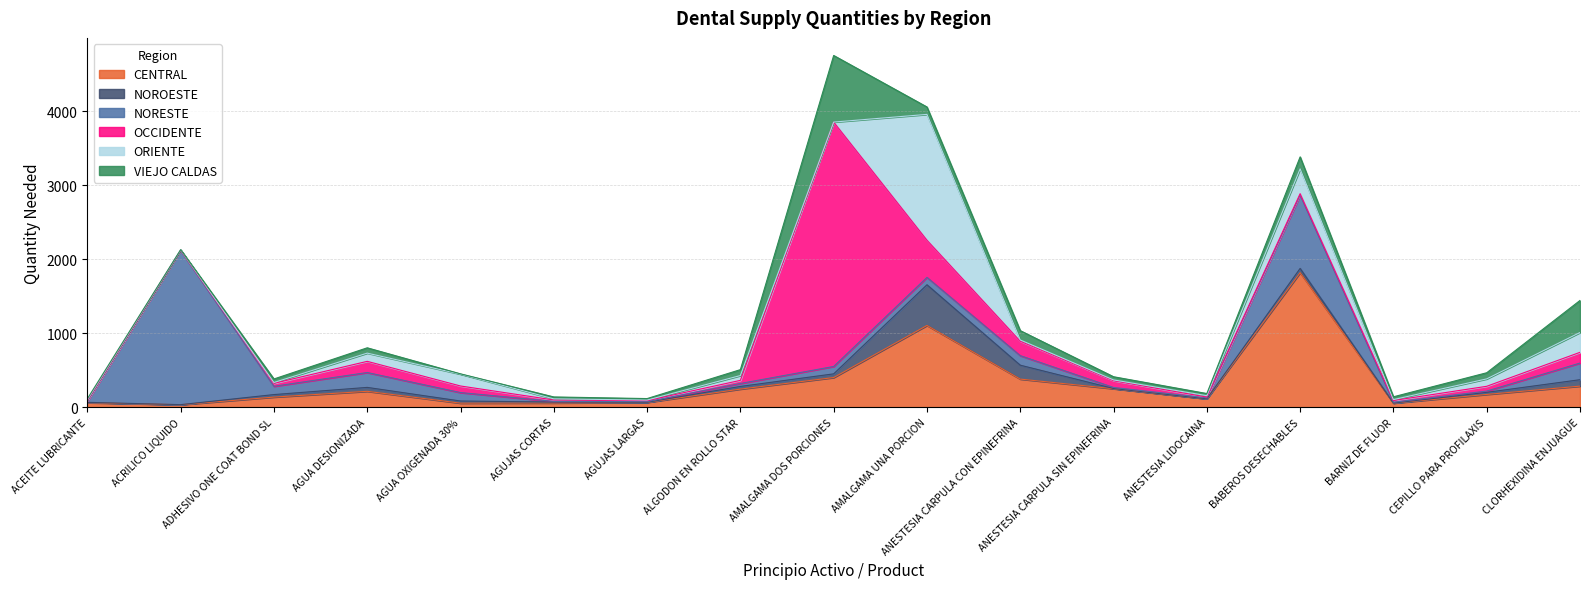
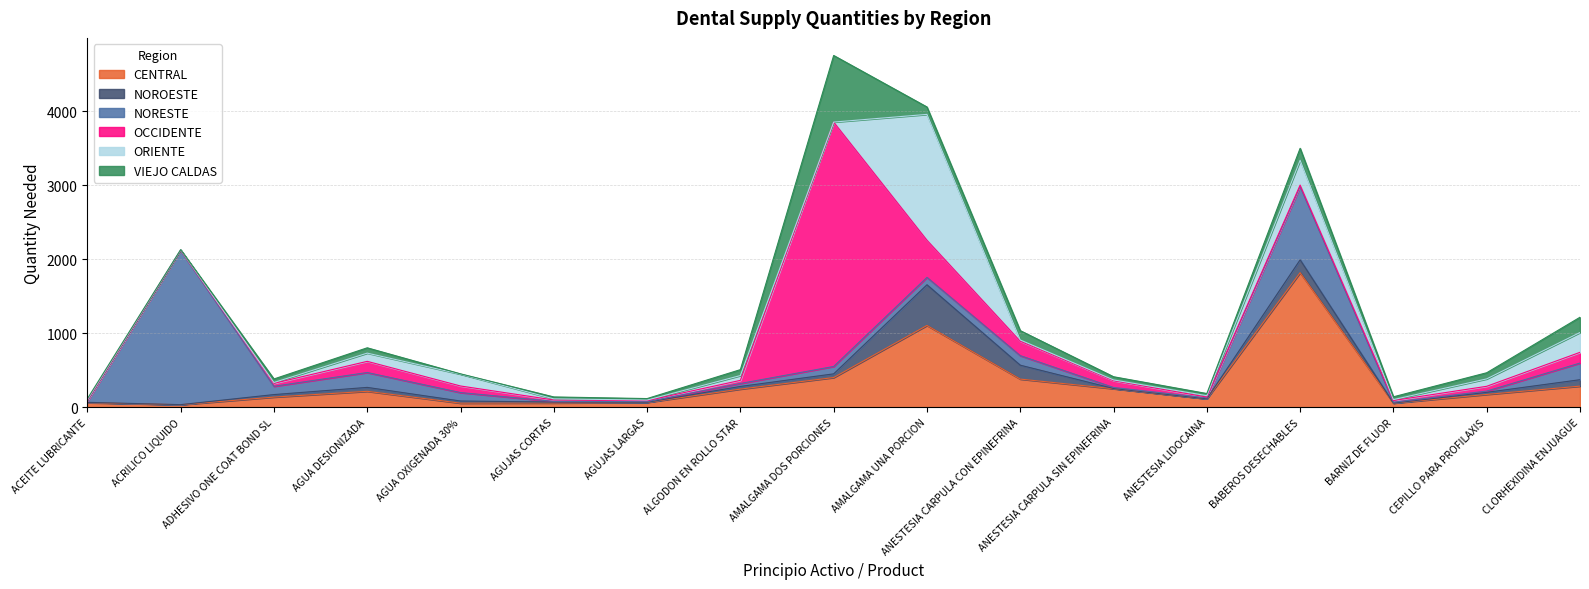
  {
    "CENTRAL": {
      "AGUA DESIONIZADA": 200,
      "ALGODON EN ROLLO STAR": 200,
      "AMALGAMA DOS PORCIONES": 400,
      "AMALGAMA UNA PORCION": 1100,
      "ANESTESIA CARPULA CON EPINEFRINA": 400,
      "BABEROS DESECHABLES": 1800,
      "CLORHEXIDINA ENJUAGUE": 300
    },
    "NOROESTE": {
      "AGUA DESIONIZADA": 100,
      "ALGODON EN ROLLO STAR": 0,
      "AMALGAMA DOS PORCIONES": 100,
      "AMALGAMA UNA PORCION": 600,
      "ANESTESIA CARPULA CON EPINEFRINA": 200,
-     "BABEROS DESECHABLES": 100,
+     "BABEROS DESECHABLES": 200,
      "CLORHEXIDINA ENJUAGUE": 100
    },
    "NORESTE": {
      "ADHESIVO ONE COAT BOND SL": 100,
      "AGUA DESIONIZADA": 200,
      "AGUA OXIGENADA 30%": 100,
      "ALGODON EN ROLLO STAR": 0,
      "AMALGAMA DOS PORCIONES": 100,
      "AMALGAMA UNA PORCION": 100,
      "ANESTESIA CARPULA CON EPINEFRINA": 100,
      "CLORHEXIDINA ENJUAGUE": 200
    },
    "OCCIDENTE": {
      "AGUA DESIONIZADA": 200,
      "AGUA OXIGENADA 30%": 100,
      "ALGODON EN ROLLO STAR": 0,
      "AMALGAMA UNA PORCION": 500,
      "CEPILLO PARA PROFILAXIS": 100,
      "CLORHEXIDINA ENJUAGUE": 100
    },
    "ORIENTE": {
      "AGUA DESIONIZADA": 100,
      "ALGODON EN ROLLO STAR": 100,
      "AMALGAMA UNA PORCION": 1700,
      "BABEROS DESECHABLES": 300,
      "CEPILLO PARA PROFILAXIS": 100,
      "CLORHEXIDINA ENJUAGUE": 300
    },
    "VIEJO CALDAS": {
      "ADHESIVO ONE COAT BOND SL": 0,
      "AGUA DESIONIZADA": 100,
      "ALGODON EN ROLLO STAR": 100,
      "AMALGAMA DOS PORCIONES": 900,
      "AMALGAMA UNA PORCION": 100,
      "ANESTESIA CARPULA CON EPINEFRINA": 100,
      "ANESTESIA CARPULA SIN EPINEFRINA": 0,
      "BABEROS DESECHABLES": 200,
      "BARNIZ DE FLUOR": 0,
      "CEPILLO PARA PROFILAXIS": 100,
-     "CLORHEXIDINA ENJUAGUE": 400
+     "CLORHEXIDINA ENJUAGUE": 200
    }
  }
